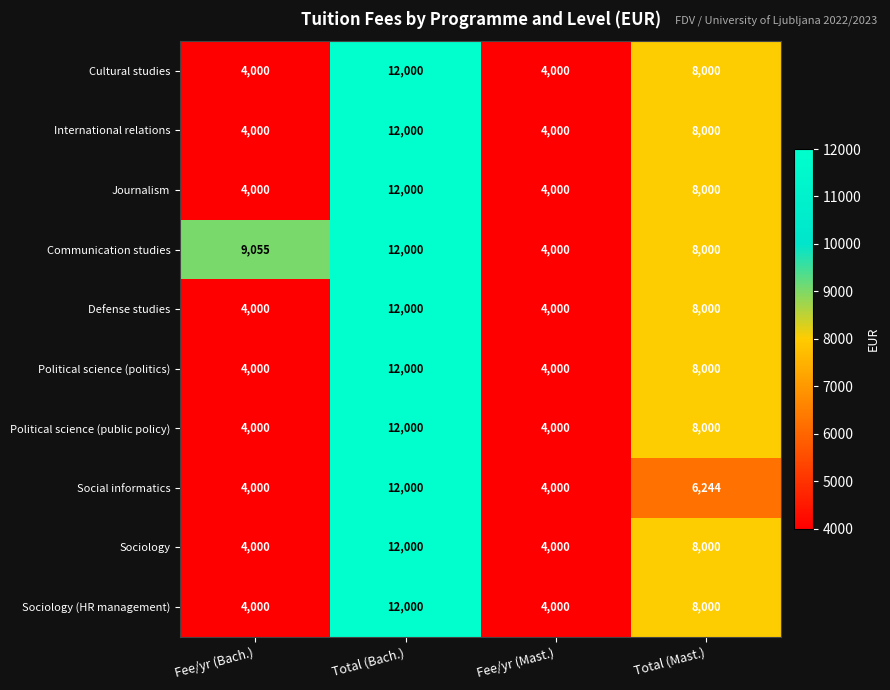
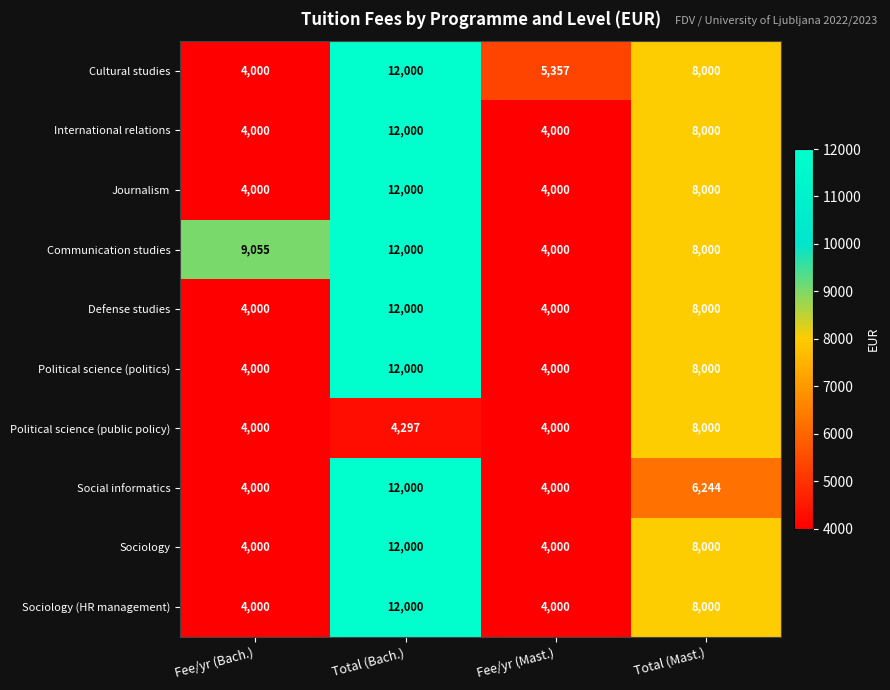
  {
    "Cultural studies": {
      "Fee/yr (Bach.)": "4,000",
      "Total (Bach.)": "12,000",
-     "Fee/yr (Mast.)": "4,000",
+     "Fee/yr (Mast.)": "5,357",
      "Total (Mast.)": "8,000"
    },
    "International relations": {
      "Fee/yr (Bach.)": "4,000",
      "Total (Bach.)": "12,000",
      "Fee/yr (Mast.)": "4,000",
      "Total (Mast.)": "8,000"
    },
    "Journalism": {
      "Fee/yr (Bach.)": "4,000",
      "Total (Bach.)": "12,000",
      "Fee/yr (Mast.)": "4,000",
      "Total (Mast.)": "8,000"
    },
    "Communication studies": {
      "Fee/yr (Bach.)": "9,055",
      "Total (Bach.)": "12,000",
      "Fee/yr (Mast.)": "4,000",
      "Total (Mast.)": "8,000"
    },
    "Defense studies": {
      "Fee/yr (Bach.)": "4,000",
      "Total (Bach.)": "12,000",
      "Fee/yr (Mast.)": "4,000",
      "Total (Mast.)": "8,000"
    },
    "Political science (politics)": {
      "Fee/yr (Bach.)": "4,000",
      "Total (Bach.)": "12,000",
      "Fee/yr (Mast.)": "4,000",
      "Total (Mast.)": "8,000"
    },
    "Political science (public policy)": {
      "Fee/yr (Bach.)": "4,000",
-     "Total (Bach.)": "12,000",
+     "Total (Bach.)": "4,297",
      "Fee/yr (Mast.)": "4,000",
      "Total (Mast.)": "8,000"
    },
    "Social informatics": {
      "Fee/yr (Bach.)": "4,000",
      "Total (Bach.)": "12,000",
      "Fee/yr (Mast.)": "4,000",
      "Total (Mast.)": "6,244"
    },
    "Sociology": {
      "Fee/yr (Bach.)": "4,000",
      "Total (Bach.)": "12,000",
      "Fee/yr (Mast.)": "4,000",
      "Total (Mast.)": "8,000"
    },
    "Sociology (HR management)": {
      "Fee/yr (Bach.)": "4,000",
      "Total (Bach.)": "12,000",
      "Fee/yr (Mast.)": "4,000",
      "Total (Mast.)": "8,000"
    }
  }
